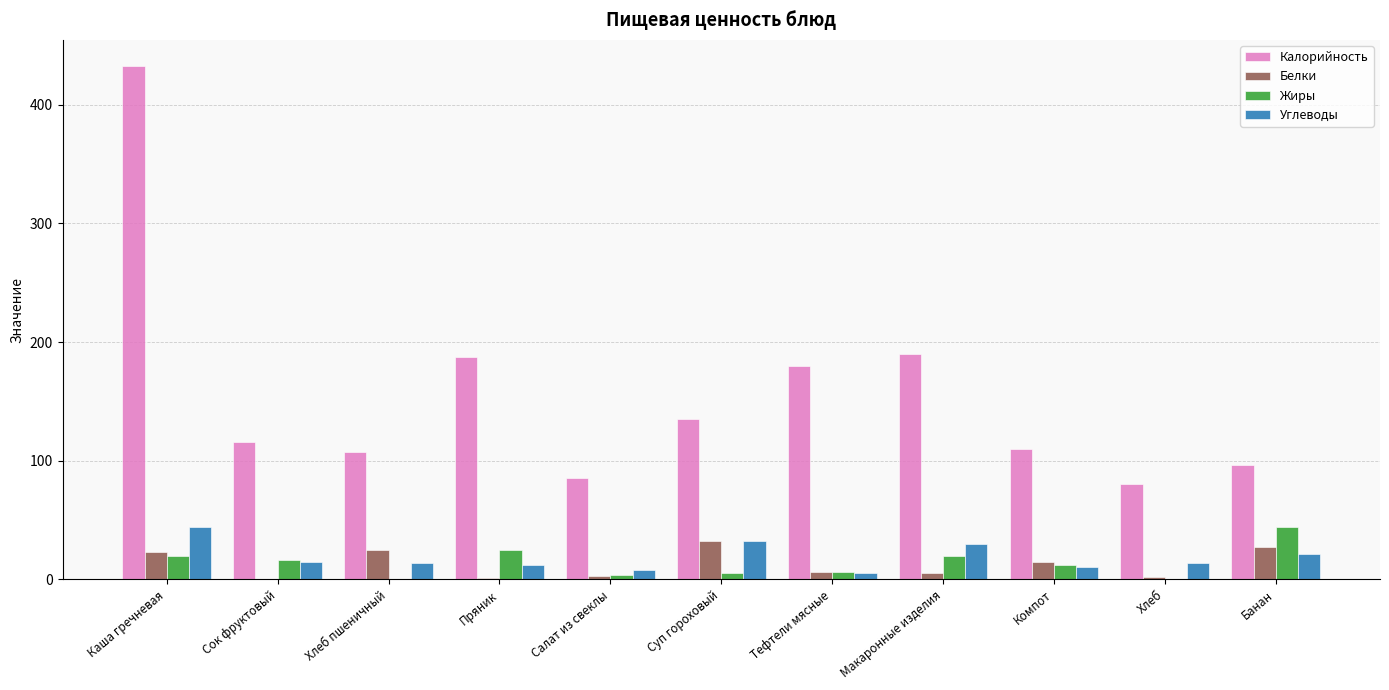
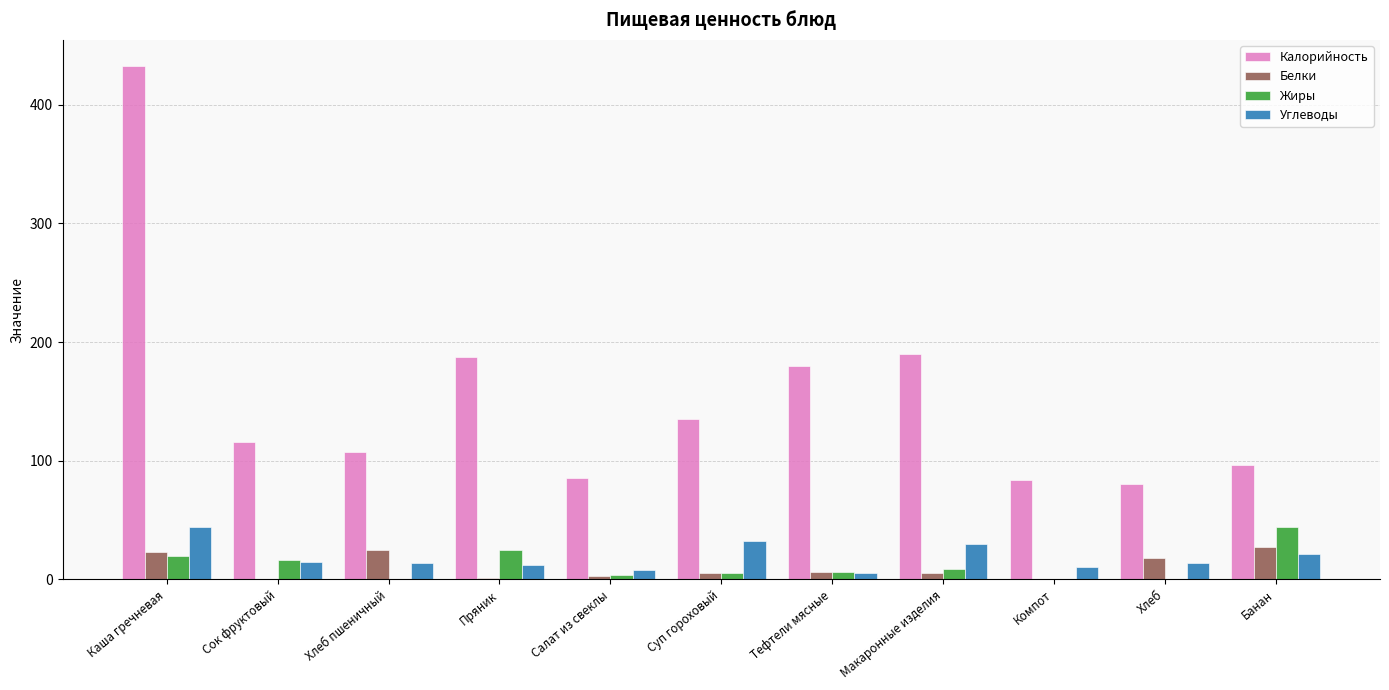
  {
    "Калорийность": {
      "Каша гречневая": 433,
      "Сок фруктовый": 116,
      "Хлеб пшеничный": 107,
      "Пряник": 187,
      "Салат из свеклы": 85,
      "Суп гороховый": 135,
      "Тефтели мясные": 180,
      "Макаронные изделия": 190,
-     "Компот": 110,
+     "Компот": 84,
      "Хлеб": 80,
      "Банан": 96
    },
    "Белки": {
      "Каша гречневая": 23,
      "Хлеб пшеничный": 25,
      "Салат из свеклы": 3,
-     "Суп гороховый": 32,
+     "Суп гороховый": 5,
      "Тефтели мясные": 6,
      "Макаронные изделия": 5,
-     "Компот": 14,
-     "Хлеб": 2,
+     "Компот": 0,
+     "Хлеб": 18,
      "Банан": 27
    },
    "Жиры": {
      "Каша гречневая": 20,
      "Сок фруктовый": 16,
      "Хлеб пшеничный": 0,
      "Пряник": 25,
      "Салат из свеклы": 4,
      "Суп гороховый": 5,
      "Тефтели мясные": 6,
-     "Макаронные изделия": 20,
-     "Компот": 12,
+     "Макаронные изделия": 9,
+     "Компот": 0,
      "Хлеб": 0,
      "Банан": 44
    },
    "Углеводы": {
      "Каша гречневая": 44,
      "Сок фруктовый": 14,
      "Хлеб пшеничный": 14,
      "Пряник": 12,
      "Салат из свеклы": 8,
      "Суп гороховый": 32,
      "Тефтели мясные": 5,
      "Макаронные изделия": 30,
      "Компот": 10,
      "Хлеб": 14,
      "Банан": 21
    }
  }
